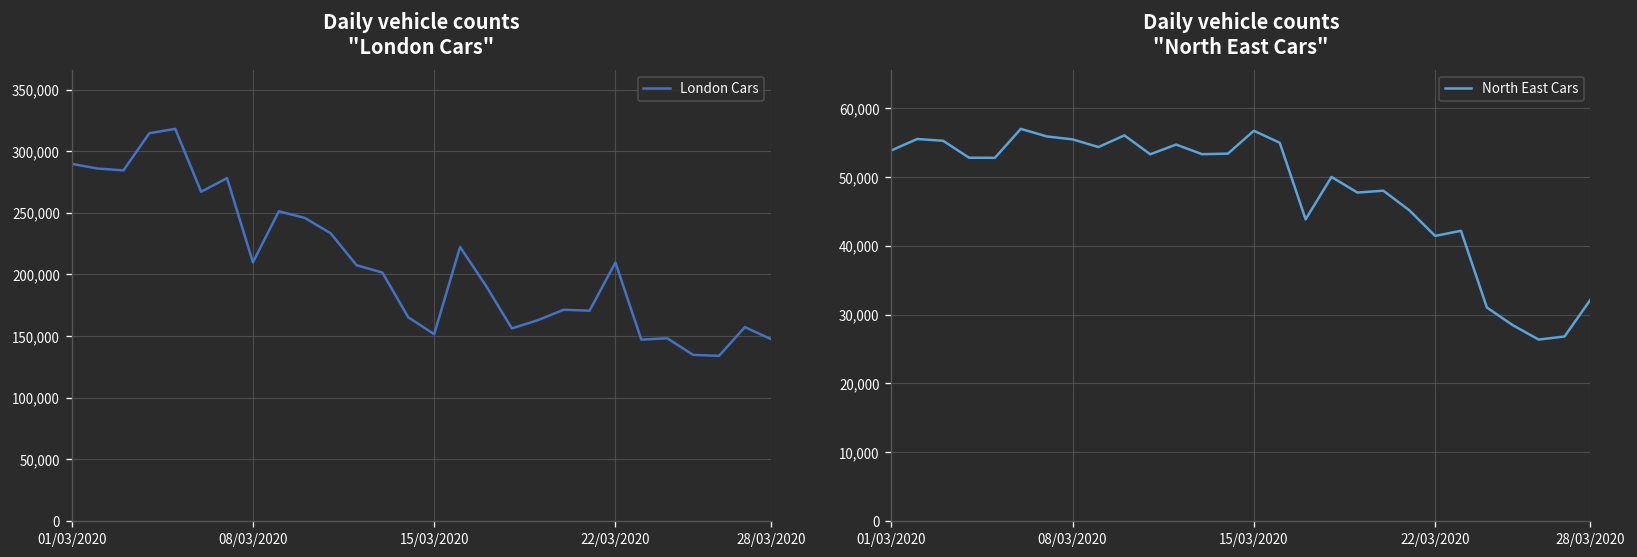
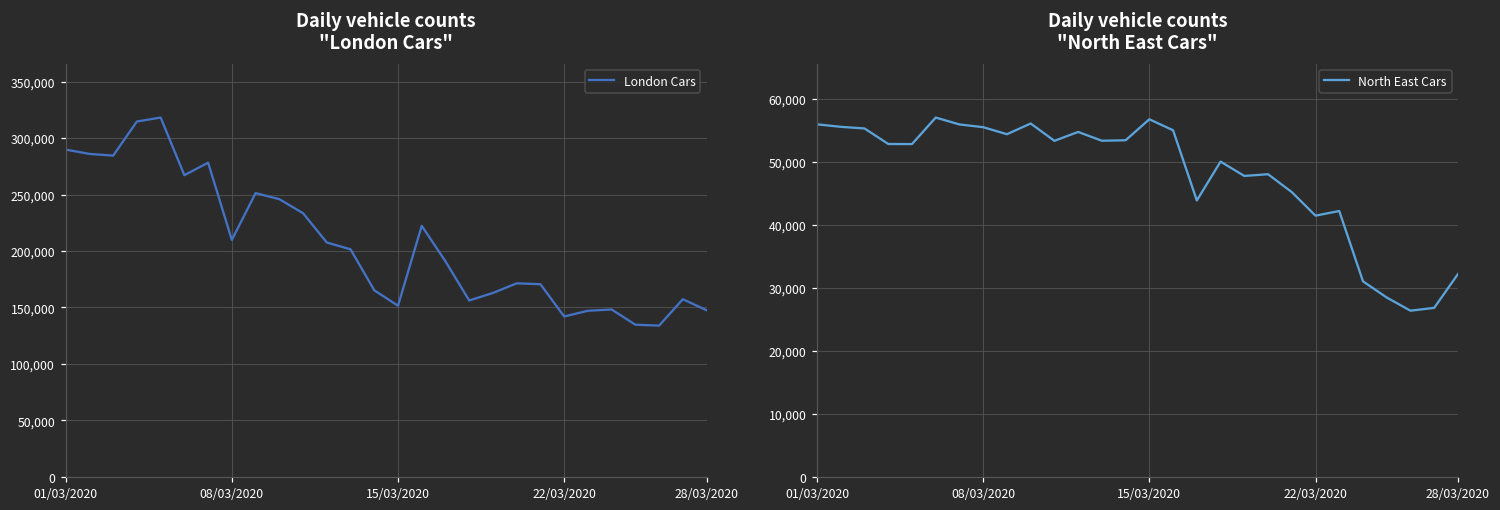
  {
    "Daily vehicle counts \"London Cars\"": {
      "01/03/2020": "290,000",
      "08/03/2020": "210,000",
      "15/03/2020": "152,000",
-     "22/03/2020": "210,000",
+     "22/03/2020": "142,000",
      "28/03/2020": "148,000"
    },
    "Daily vehicle counts \"North East Cars\"": {
-     "01/03/2020": "54,000",
+     "01/03/2020": "56,000",
      "08/03/2020": "55,000",
      "15/03/2020": "57,000",
      "22/03/2020": "41,000",
      "28/03/2020": "32,000"
    }
  }
